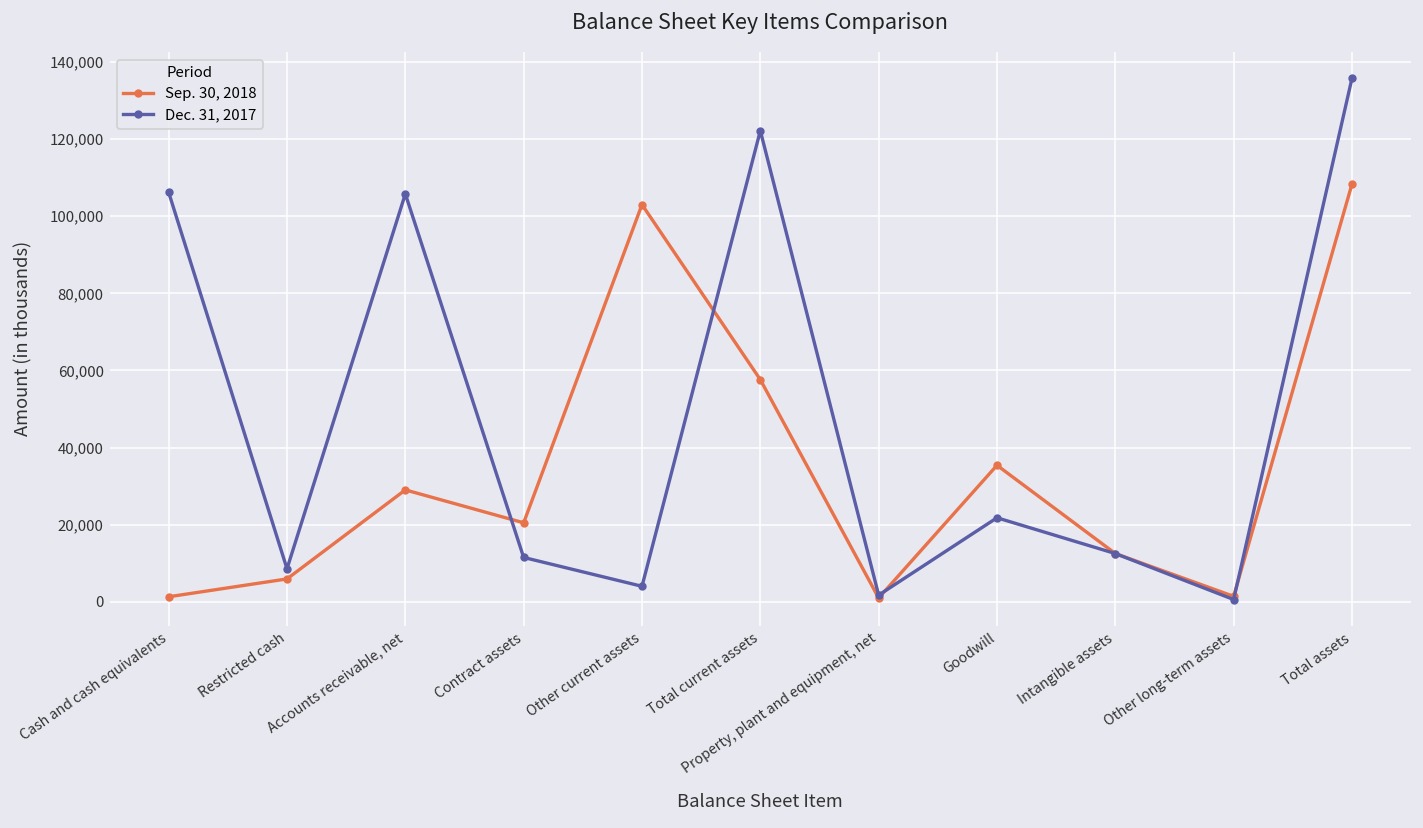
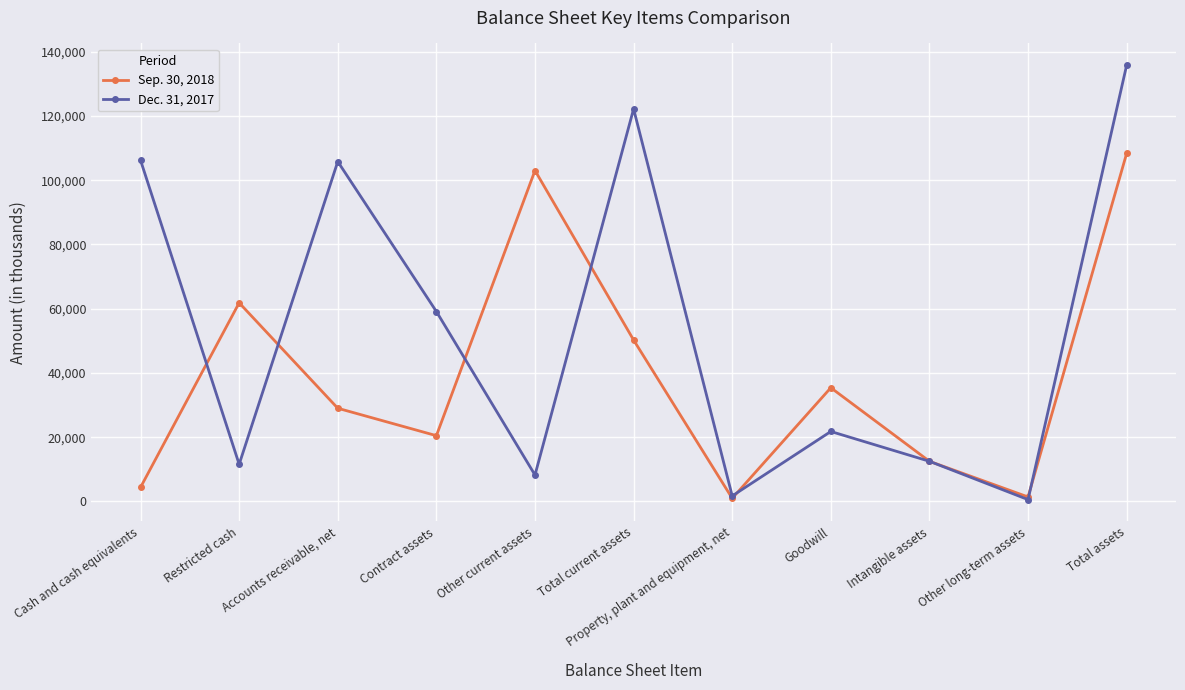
  {
    "Sep. 30, 2018": {
-     "Cash and cash equivalents": "1,000",
-     "Restricted cash": "6,000",
+     "Cash and cash equivalents": "4,000",
+     "Restricted cash": "62,000",
      "Accounts receivable, net": "29,000",
      "Contract assets": "20,000",
      "Other current assets": "103,000",
-     "Total current assets": "58,000",
+     "Total current assets": "50,000",
      "Goodwill": "35,000",
      "Other long-term assets": "1,000",
      "Total assets": "108,000"
    },
    "Dec. 31, 2017": {
      "Cash and cash equivalents": "106,000",
-     "Restricted cash": "9,000",
+     "Restricted cash": "12,000",
      "Accounts receivable, net": "106,000",
-     "Contract assets": "11,000",
-     "Other current assets": "4,000",
+     "Contract assets": "59,000",
+     "Other current assets": "8,000",
      "Total current assets": "122,000",
      "Goodwill": "22,000",
      "Other long-term assets": "1,000",
      "Total assets": "136,000"
    }
  }
